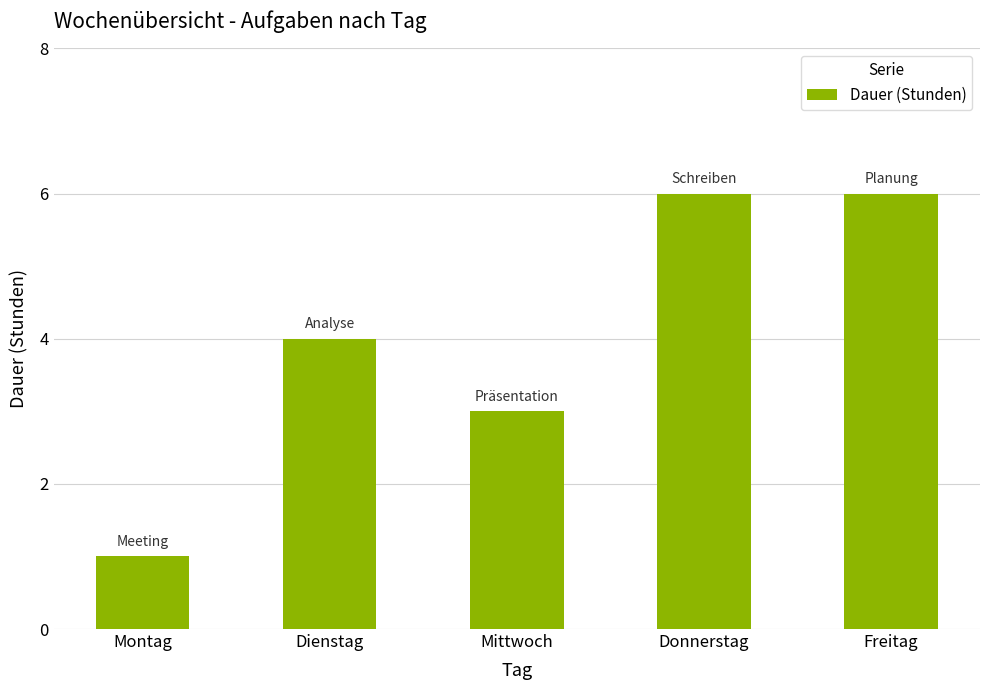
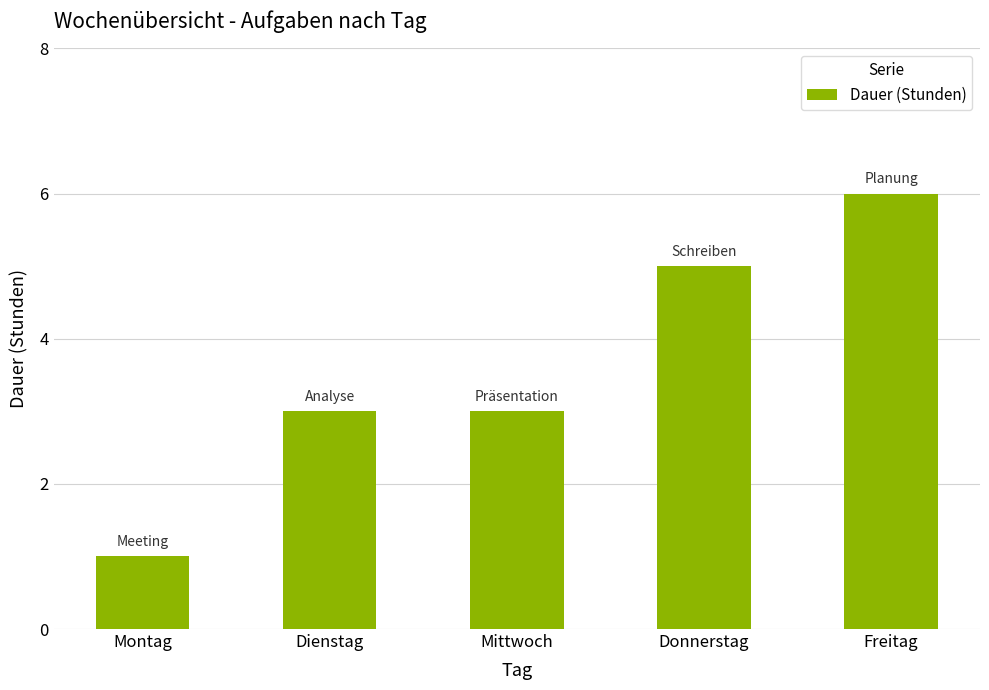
  {
    "Montag": 1,
-   "Dienstag": 4,
+   "Dienstag": 3,
    "Mittwoch": 3,
-   "Donnerstag": 6,
+   "Donnerstag": 5,
    "Freitag": 6
  }
